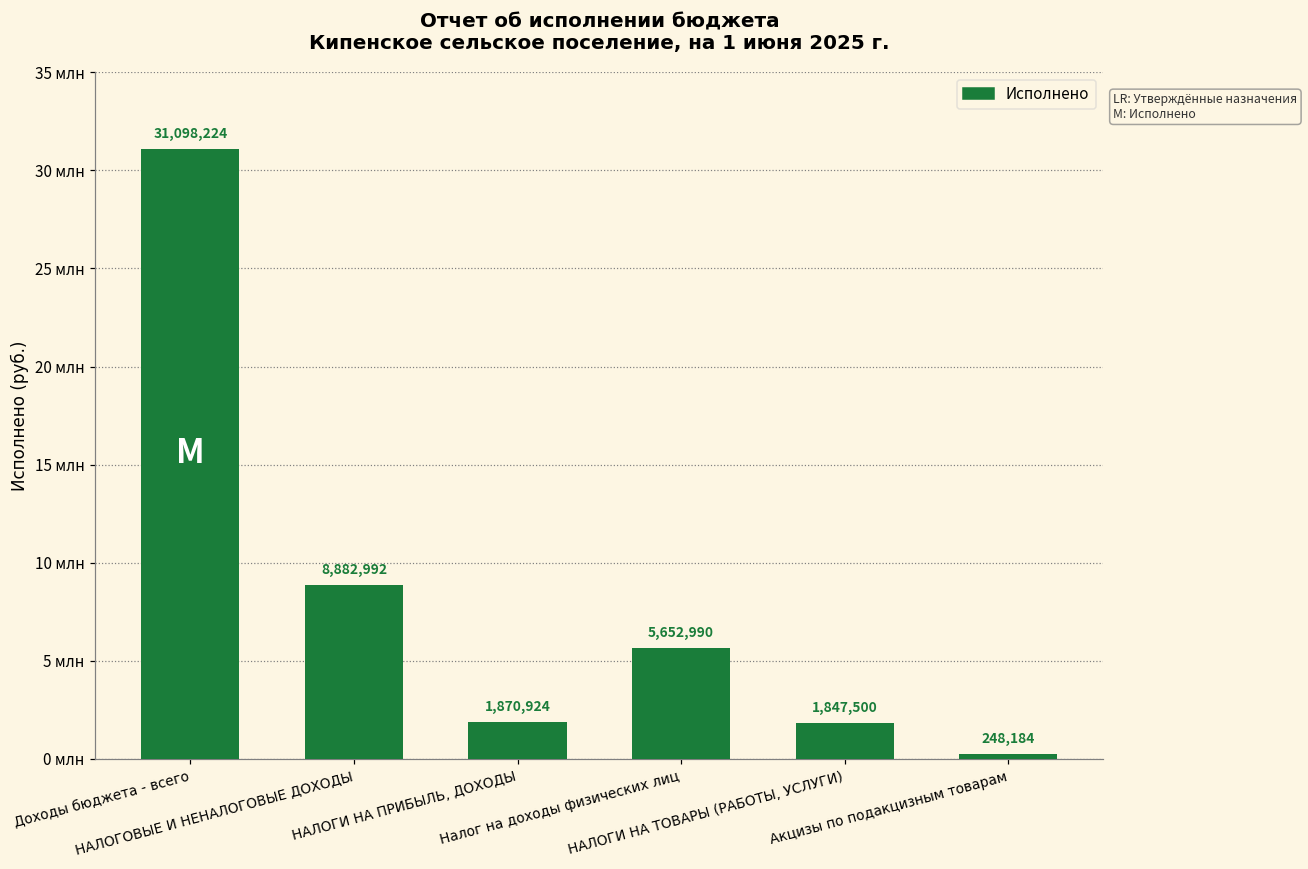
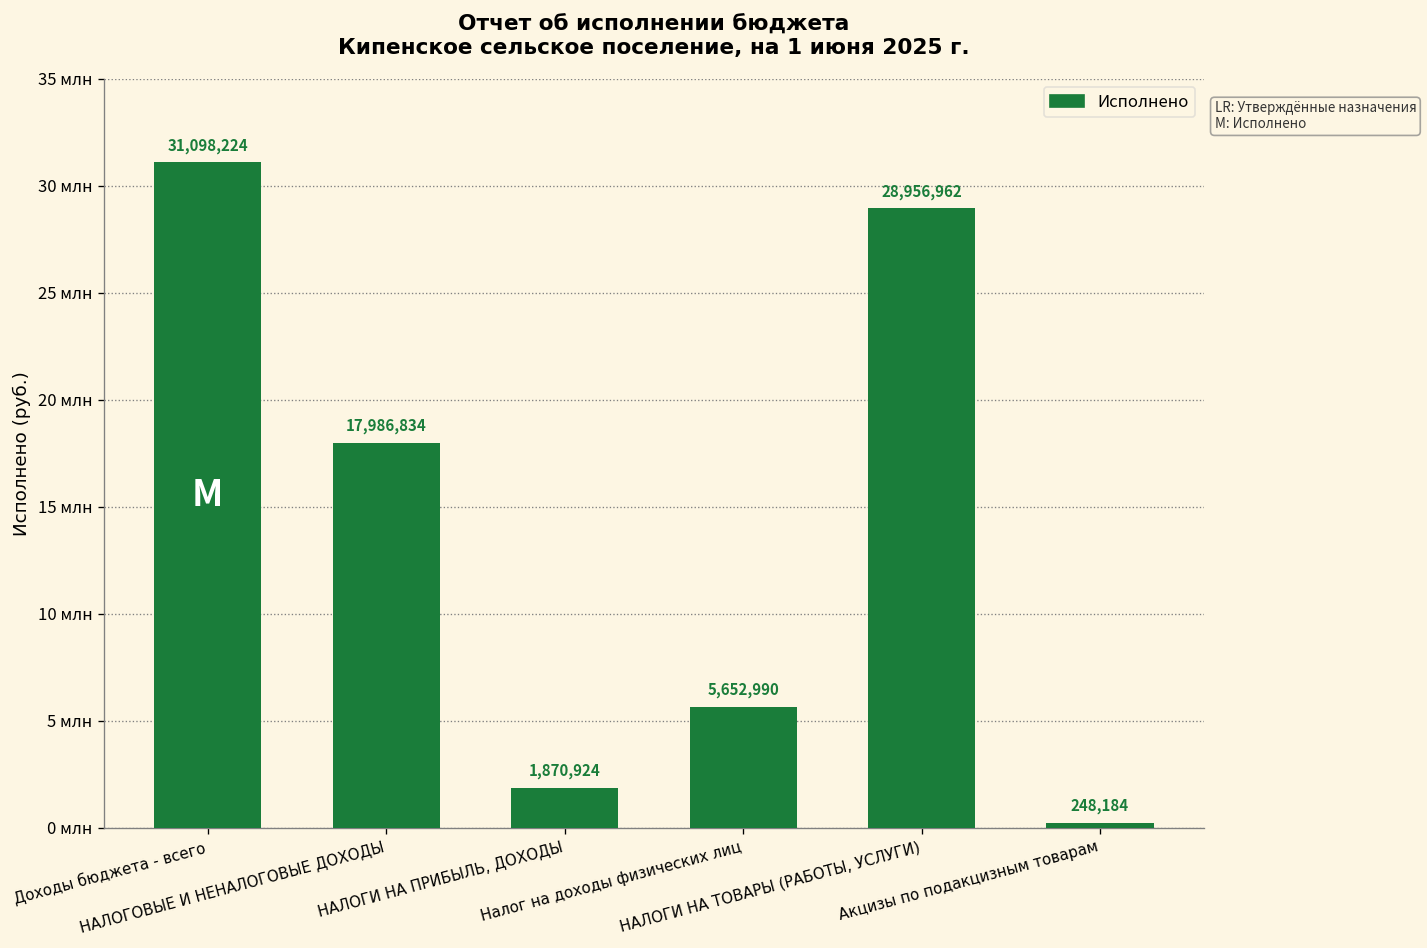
  {
    "Доходы бюджета - всего": "31,098,224",
-   "НАЛОГОВЫЕ И НЕНАЛОГОВЫЕ ДОХОДЫ": "8,882,992",
+   "НАЛОГОВЫЕ И НЕНАЛОГОВЫЕ ДОХОДЫ": "17,986,834",
    "НАЛОГИ НА ПРИБЫЛЬ, ДОХОДЫ": "1,870,924",
    "Налог на доходы физических лиц": "5,652,990",
-   "НАЛОГИ НА ТОВАРЫ (РАБОТЫ, УСЛУГИ)": "1,847,500",
+   "НАЛОГИ НА ТОВАРЫ (РАБОТЫ, УСЛУГИ)": "28,956,962",
    "Акцизы по подакцизным товарам": "248,184"
  }
